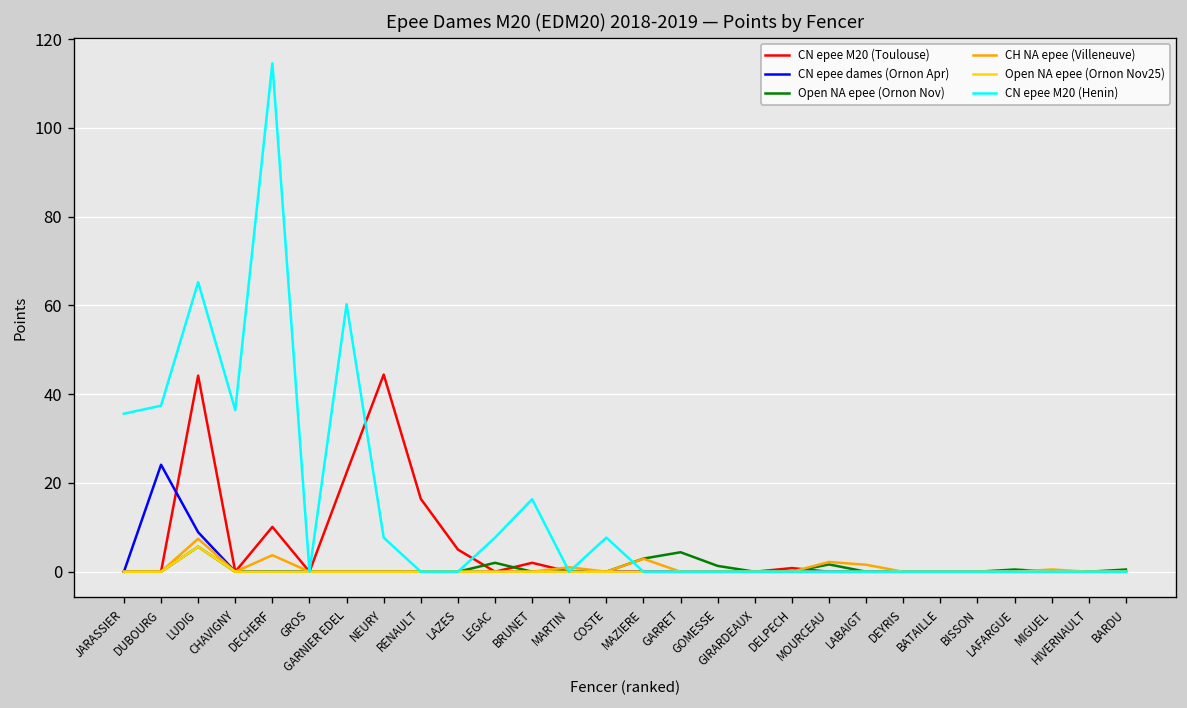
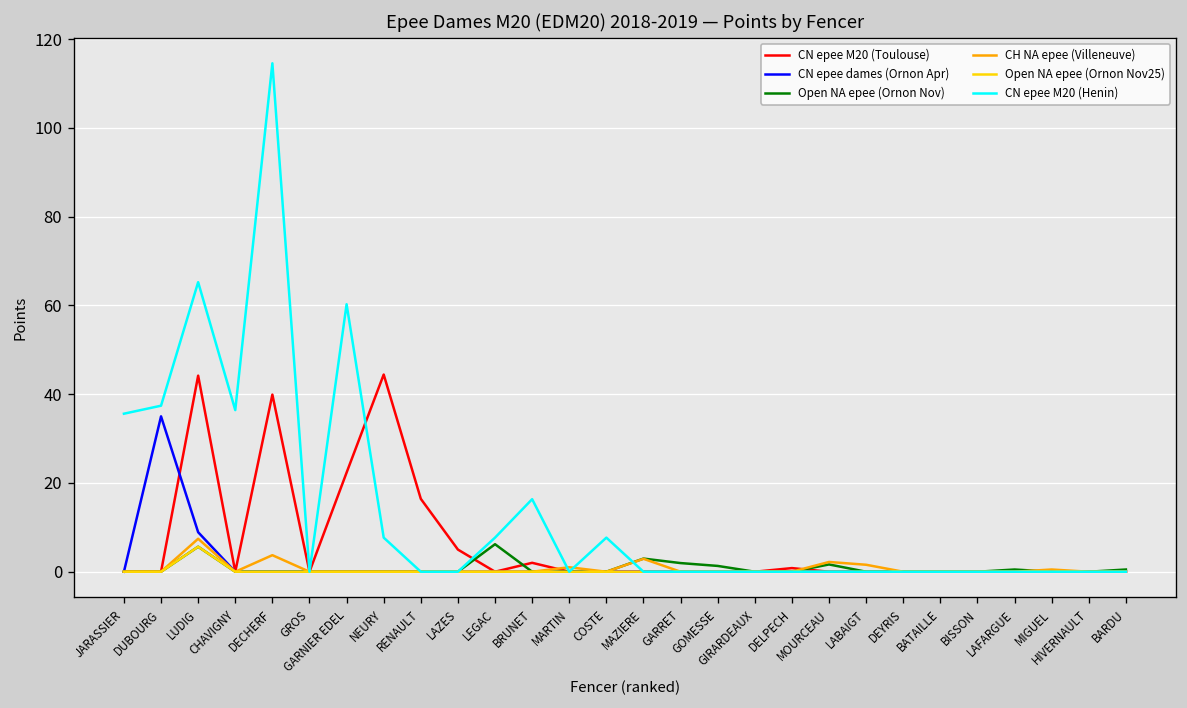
  {
    "CN epee M20 (Toulouse)": {
      "LUDIG": 44,
-     "DECHERF": 10,
+     "DECHERF": 40,
      "GARNIER EDEL": 22,
      "NEURY": 44,
      "RENAULT": 16,
      "LAZES": 5,
      "BRUNET": 2,
      "DELPECH": 1
    },
    "CN epee dames (Ornon Apr)": {
-     "DUBOURG": 24,
+     "DUBOURG": 35,
      "LUDIG": 9
    },
    "Open NA epee (Ornon Nov)": {
-     "LEGAC": 2,
-     "GARRET": 4,
+     "LEGAC": 6,
+     "GARRET": 2,
      "GOMESSE": 1
    },
    "CN epee M20 (Henin)": {
      "JARASSIER": 36,
      "DUBOURG": 37,
      "LUDIG": 65,
      "CHAVIGNY": 36,
      "DECHERF": 115,
      "GARNIER EDEL": 60,
      "NEURY": 8,
      "LEGAC": 8,
      "BRUNET": 16,
      "COSTE": 8
    }
  }
